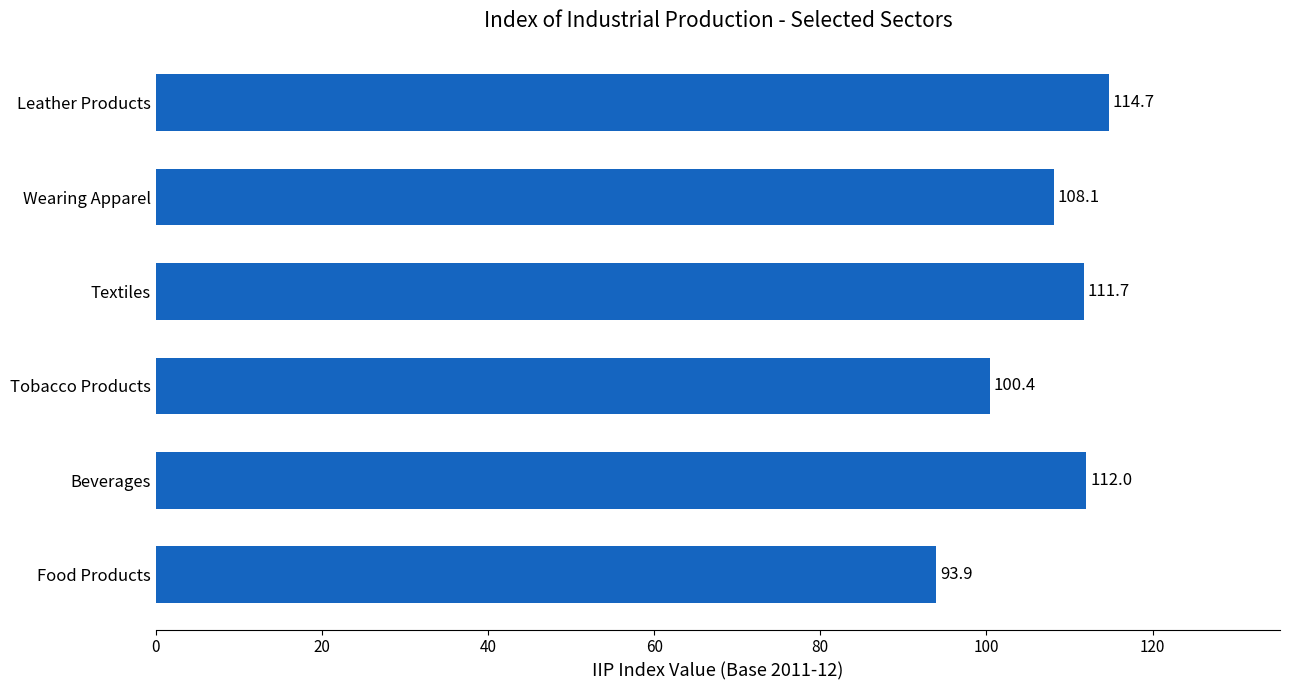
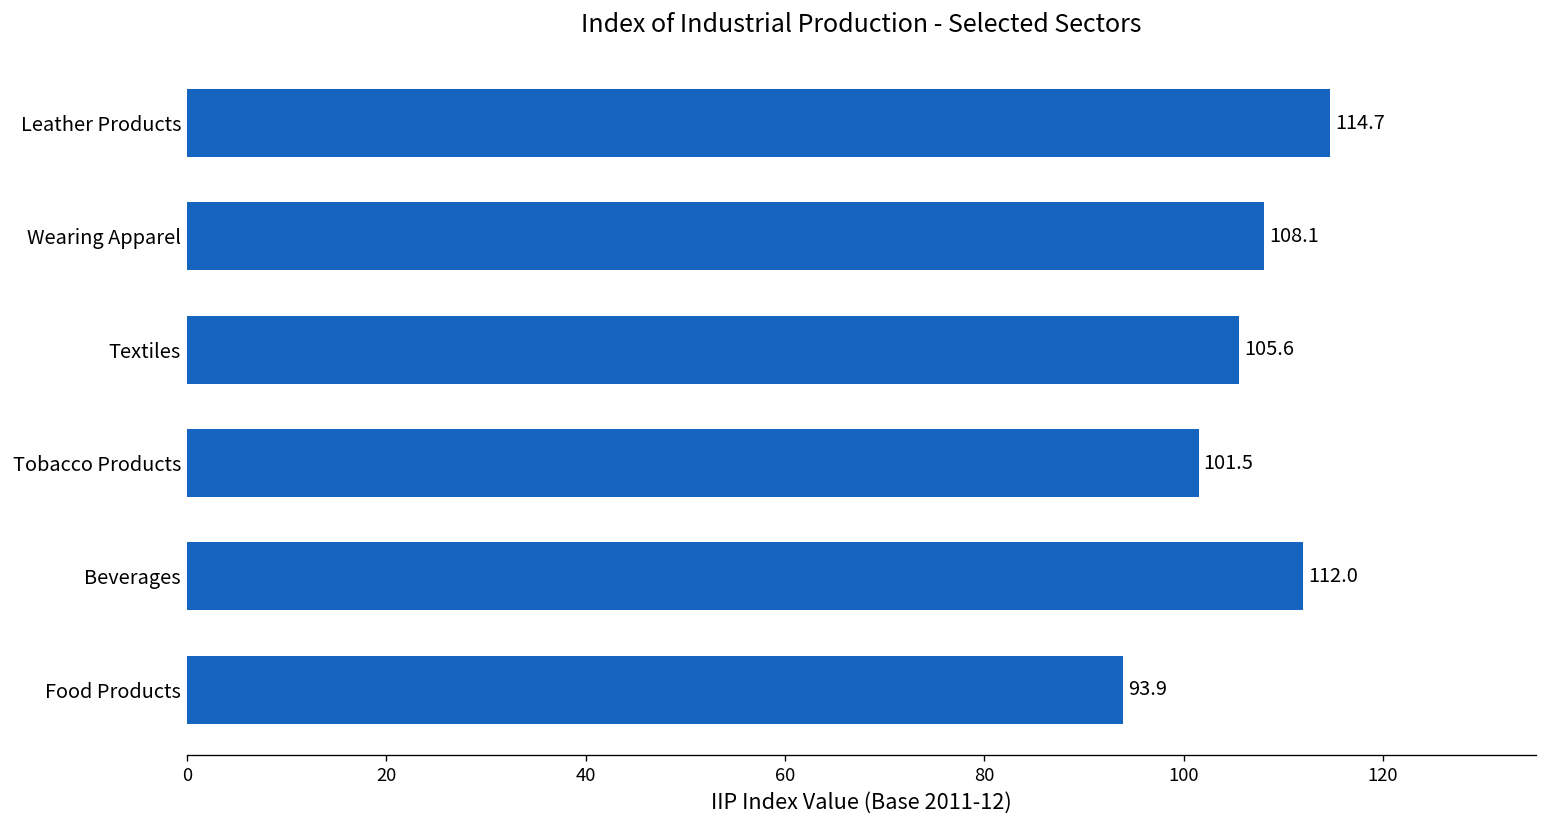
  {
    "Leather Products": 114.7,
    "Wearing Apparel": 108.1,
-   "Textiles": 111.7,
-   "Tobacco Products": 100.4,
+   "Textiles": 105.6,
+   "Tobacco Products": 101.5,
    "Beverages": 112.0,
    "Food Products": 93.9
  }
